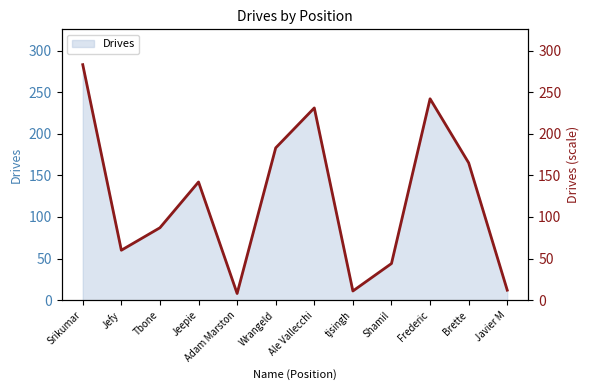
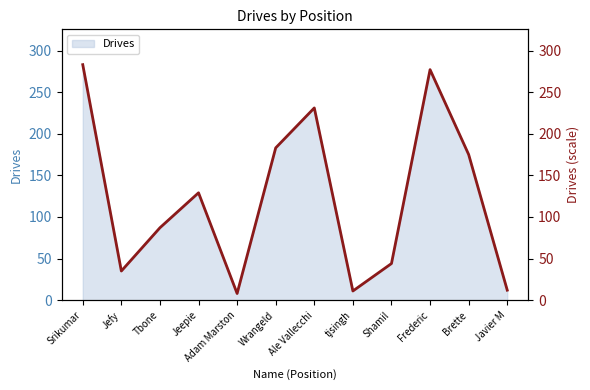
  {
    "Srikumar": 280,
-   "Jefy": 60,
+   "Jefy": 40,
    "Tbone": 90,
-   "Jeepie": 140,
+   "Jeepie": 130,
    "Adam Marston": 10,
    "Wrangeld": 180,
    "Ale Vallecchi": 230,
    "tjsingh": 10,
    "Shamil": 40,
-   "Frederic": 240,
-   "Brette": 170,
+   "Frederic": 280,
+   "Brette": 180,
    "Javier M": 10
  }
